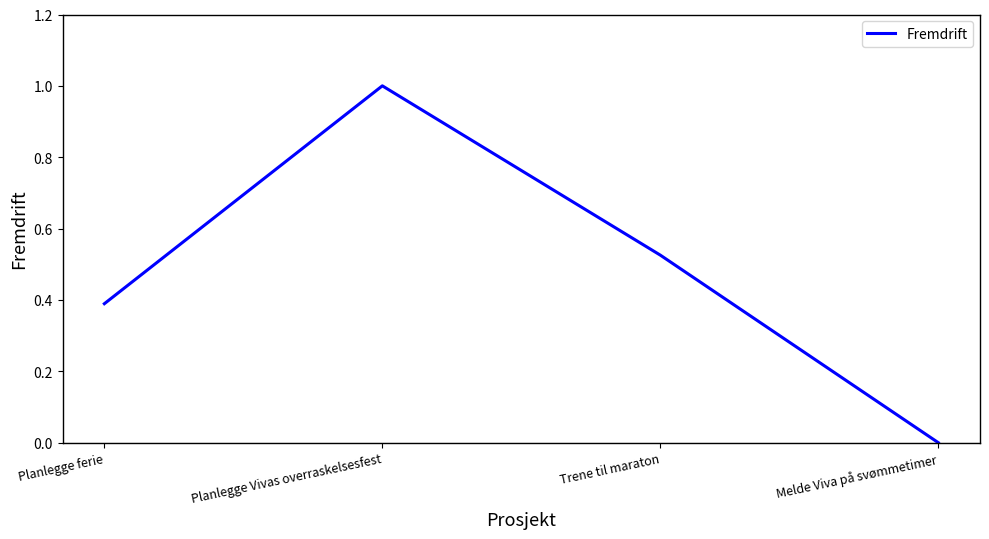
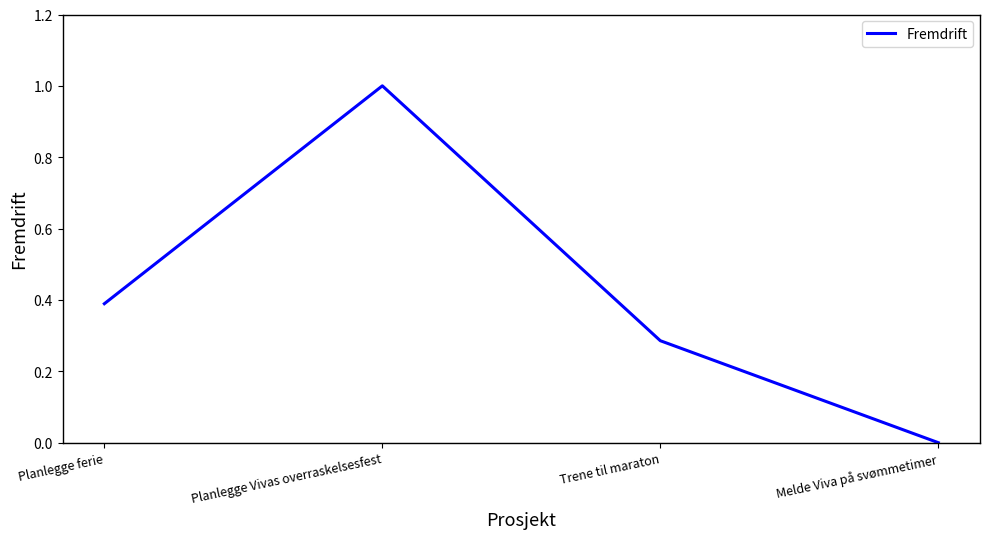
  {
    "Planlegge ferie": 0.39,
    "Planlegge Vivas overraskelsesfest": 1.00,
-   "Trene til maraton": 0.53,
+   "Trene til maraton": 0.29,
    "Melde Viva på svømmetimer": 0.00
  }
